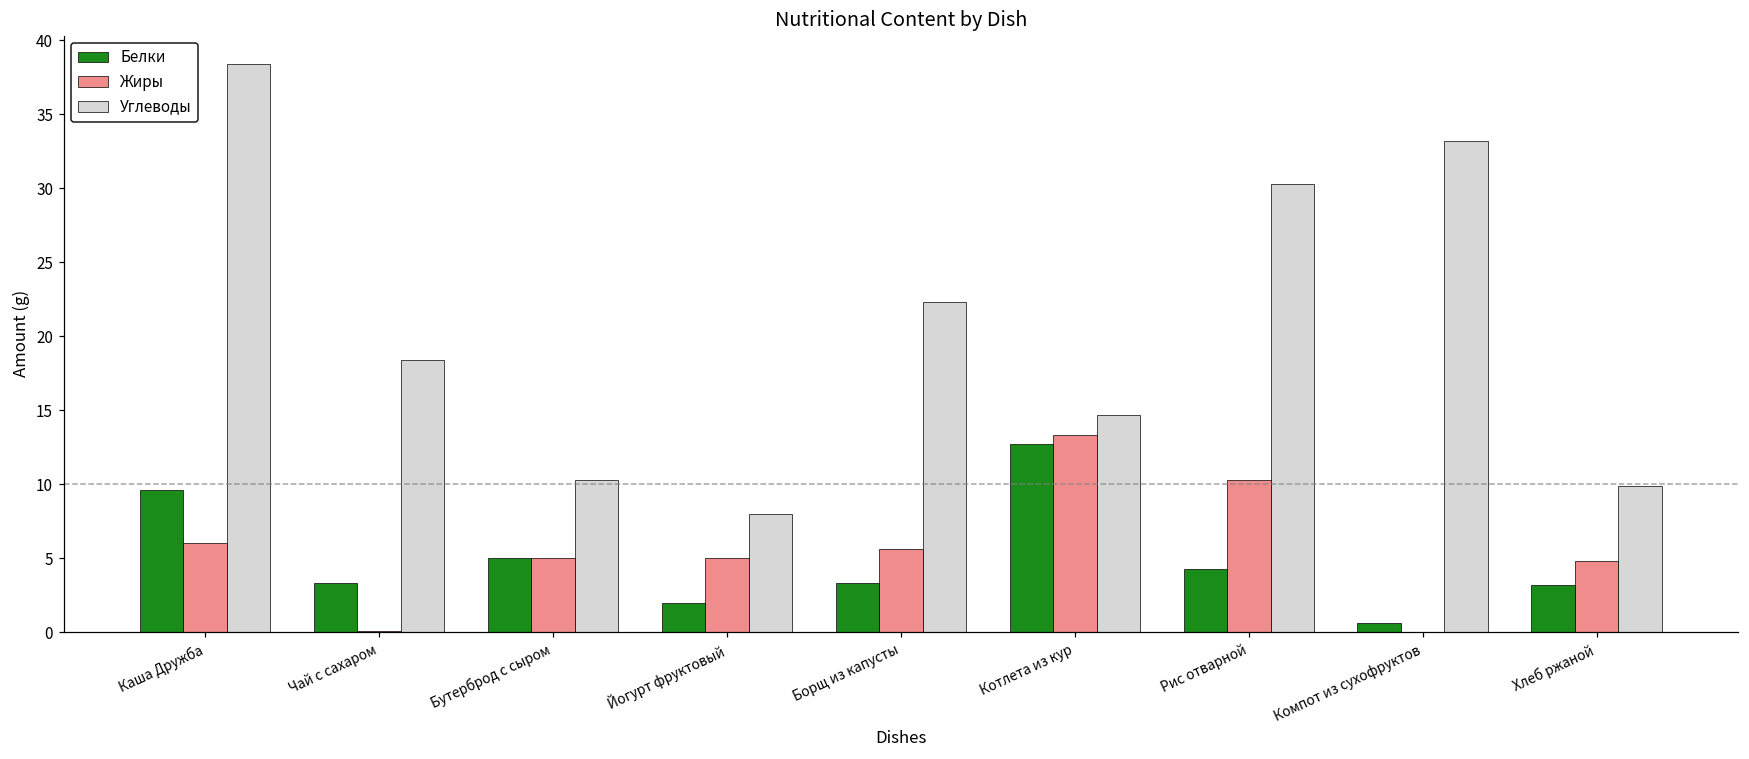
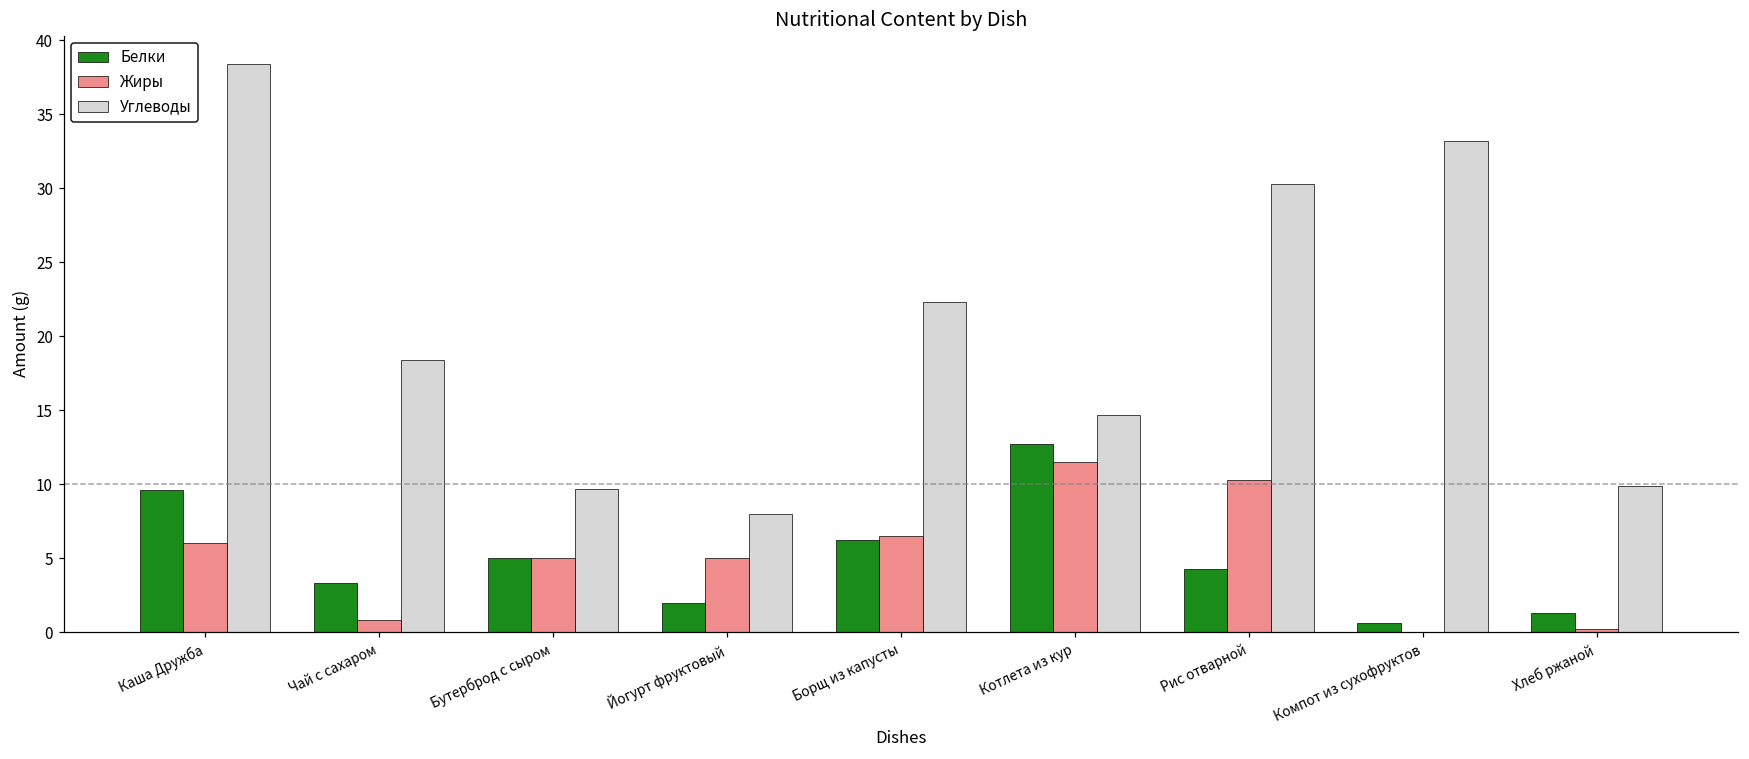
  {
    "Белки": {
      "Каша Дружба": 9.6,
      "Чай с сахаром": 3.3,
      "Бутерброд с сыром": 5.0,
      "Йогурт фруктовый": 2.0,
-     "Борщ из капусты": 3.3,
+     "Борщ из капусты": 6.2,
      "Котлета из кур": 12.7,
      "Рис отварной": 4.3,
      "Компот из сухофруктов": 0.6,
-     "Хлеб ржаной": 3.2
+     "Хлеб ржаной": 1.3
    },
    "Жиры": {
      "Каша Дружба": 6.0,
-     "Чай с сахаром": 0.1,
+     "Чай с сахаром": 0.8,
      "Бутерброд с сыром": 5.0,
      "Йогурт фруктовый": 5.0,
-     "Борщ из капусты": 5.6,
-     "Котлета из кур": 13.3,
+     "Борщ из капусты": 6.5,
+     "Котлета из кур": 11.5,
      "Рис отварной": 10.3,
      "Компот из сухофруктов": 0.0,
-     "Хлеб ржаной": 4.8
+     "Хлеб ржаной": 0.2
    },
    "Углеводы": {
      "Каша Дружба": 38.4,
      "Чай с сахаром": 18.4,
-     "Бутерброд с сыром": 10.3,
+     "Бутерброд с сыром": 9.7,
      "Йогурт фруктовый": 8.0,
      "Борщ из капусты": 22.3,
      "Котлета из кур": 14.7,
      "Рис отварной": 30.3,
      "Компот из сухофруктов": 33.2,
      "Хлеб ржаной": 9.9
    }
  }
